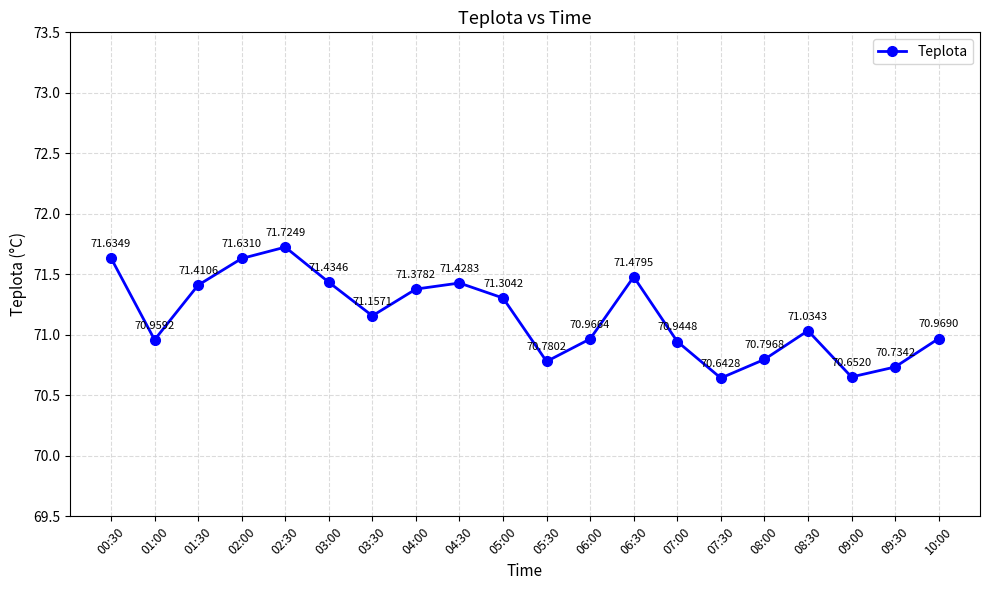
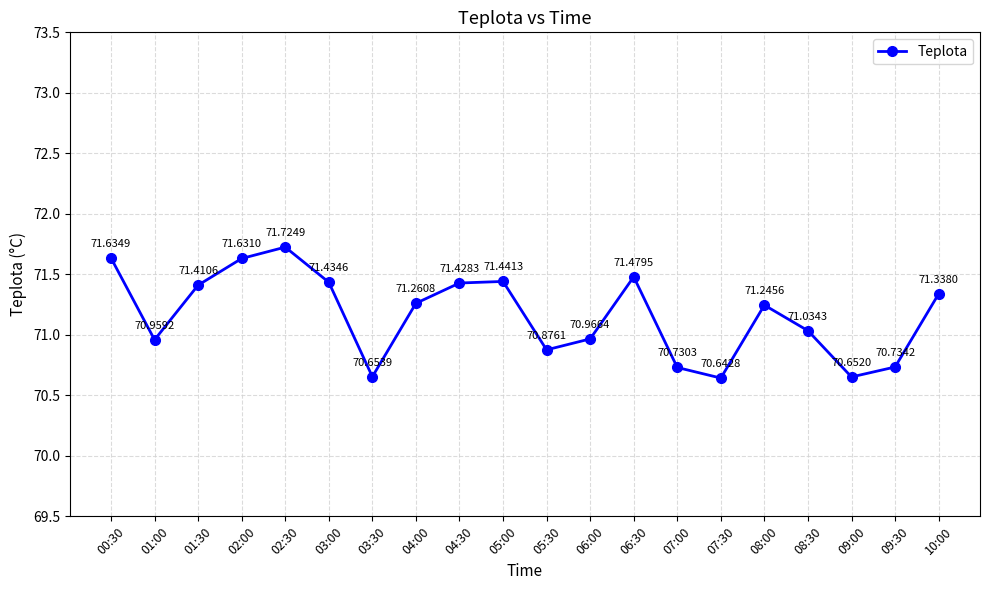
  {
    "00:30": 71.6349,
    "01:00": 70.9592,
    "01:30": 71.4106,
    "02:00": 71.6310,
    "02:30": 71.7249,
    "03:00": 71.4346,
-   "03:30": 71.1571,
-   "04:00": 71.3782,
+   "03:30": 70.6539,
+   "04:00": 71.2608,
    "04:30": 71.4283,
-   "05:00": 71.3042,
-   "05:30": 70.7802,
+   "05:00": 71.4413,
+   "05:30": 70.8761,
    "06:00": 70.9664,
    "06:30": 71.4795,
-   "07:00": 70.9448,
+   "07:00": 70.7303,
    "07:30": 70.6428,
-   "08:00": 70.7968,
+   "08:00": 71.2456,
    "08:30": 71.0343,
    "09:00": 70.6520,
    "09:30": 70.7342,
-   "10:00": 70.9690
+   "10:00": 71.3380
  }
